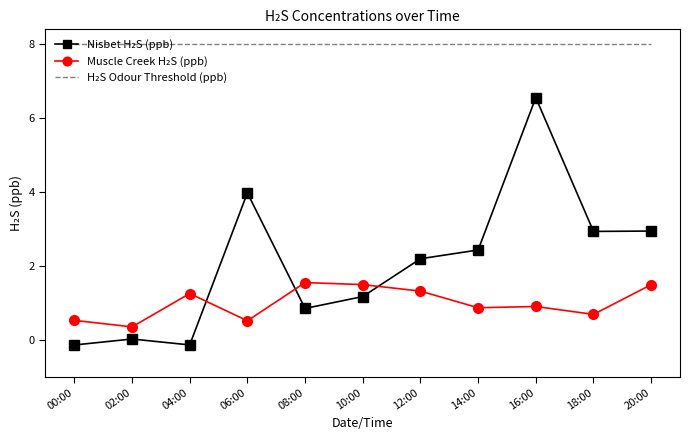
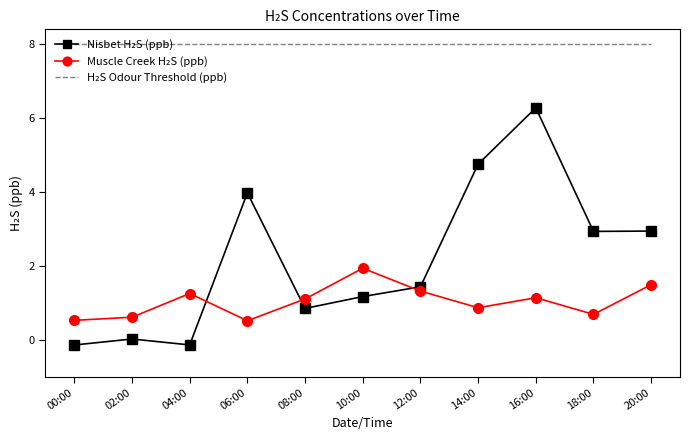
  {
    "Nisbet H₂S (ppb)": {
      "00:00": -0.1,
      "02:00": 0.0,
      "04:00": -0.1,
      "06:00": 4.0,
      "08:00": 0.9,
      "10:00": 1.2,
-     "12:00": 2.2,
-     "14:00": 2.4,
-     "16:00": 6.6,
+     "12:00": 1.4,
+     "14:00": 4.8,
+     "16:00": 6.3,
      "18:00": 2.9,
      "20:00": 2.9
    },
    "Muscle Creek H₂S (ppb)": {
      "00:00": 0.5,
-     "02:00": 0.4,
+     "02:00": 0.6,
      "04:00": 1.3,
      "06:00": 0.5,
-     "08:00": 1.6,
-     "10:00": 1.5,
+     "08:00": 1.1,
+     "10:00": 1.9,
      "12:00": 1.3,
      "14:00": 0.9,
-     "16:00": 0.9,
+     "16:00": 1.1,
      "18:00": 0.7,
      "20:00": 1.5
    },
    "H₂S Odour Threshold (ppb)": {
      "00:00": 8.0,
      "02:00": 8.0,
      "04:00": 8.0,
      "06:00": 8.0,
      "08:00": 8.0,
      "10:00": 8.0,
      "12:00": 8.0,
      "14:00": 8.0,
      "16:00": 8.0,
      "18:00": 8.0,
      "20:00": 8.0
    }
  }
